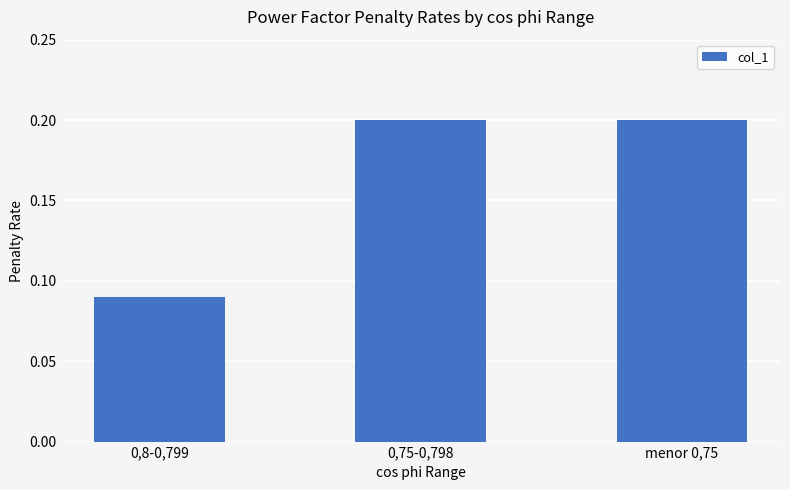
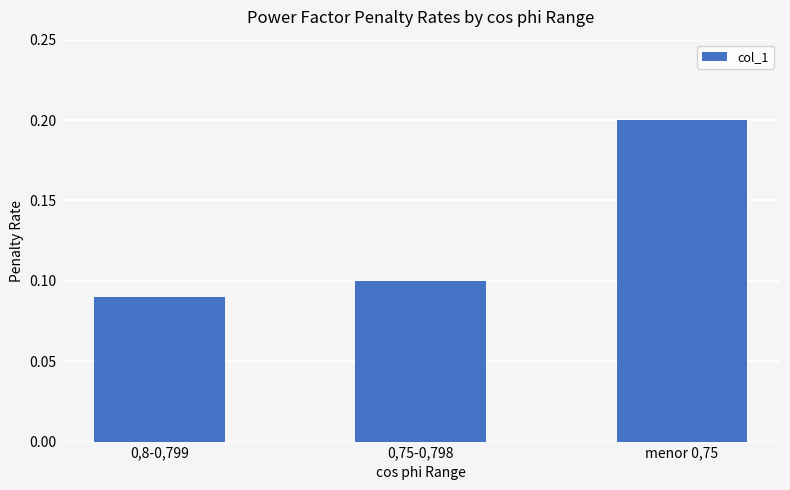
  {
    "0,8-0,799": 0.090,
-   "0,75-0,798": 0.2,
+   "0,75-0,798": 0.1,
    "menor 0,75": 0.2
  }
